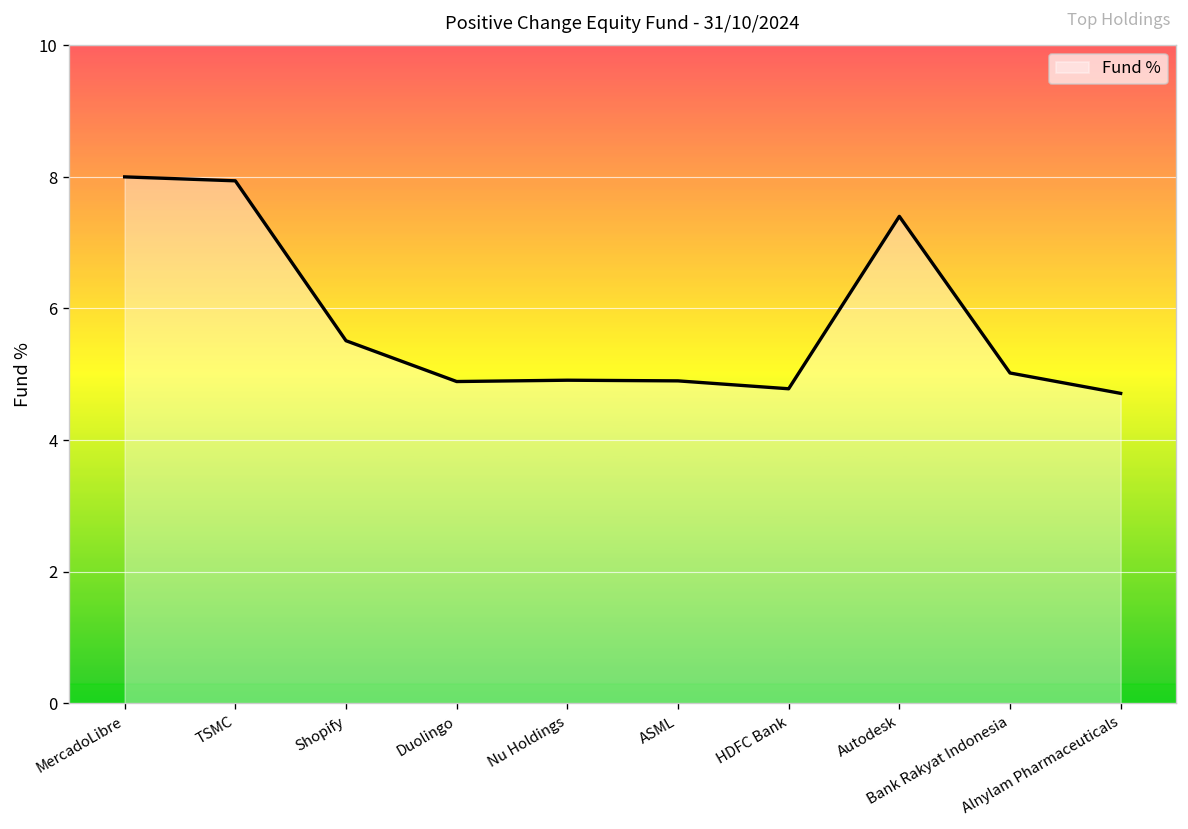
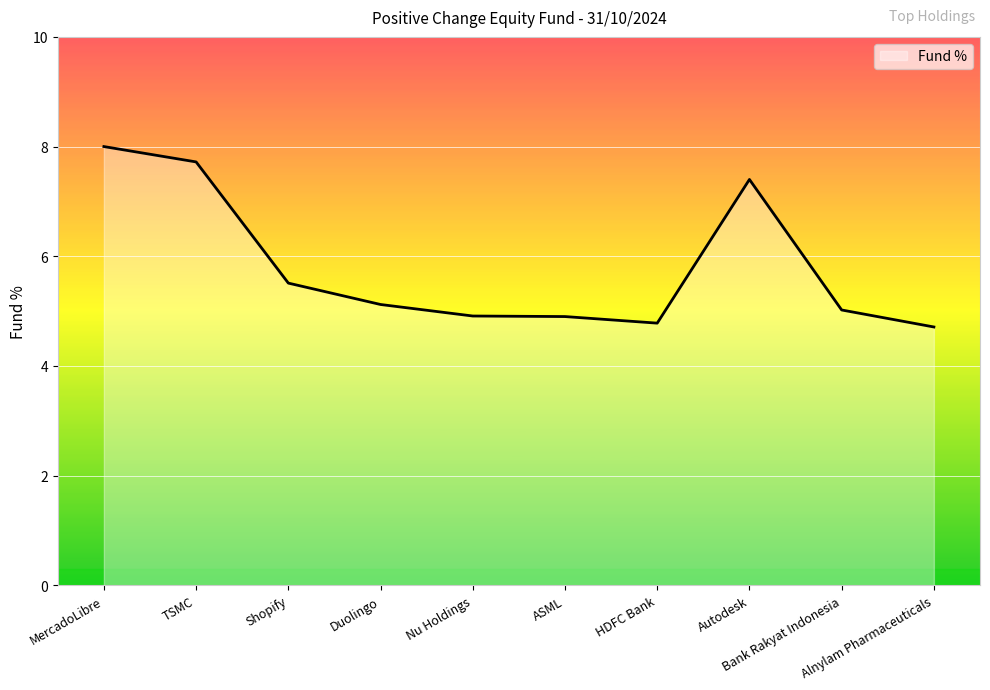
  {
    "MercadoLibre": 8.0,
-   "TSMC": 7.9,
+   "TSMC": 7.7,
    "Shopify": 5.5,
-   "Duolingo": 4.9,
+   "Duolingo": 5.1,
    "Nu Holdings": 4.9,
    "ASML": 4.9,
    "HDFC Bank": 4.8,
    "Autodesk": 7.4,
    "Bank Rakyat Indonesia": 5.0,
    "Alnylam Pharmaceuticals": 4.7
  }
